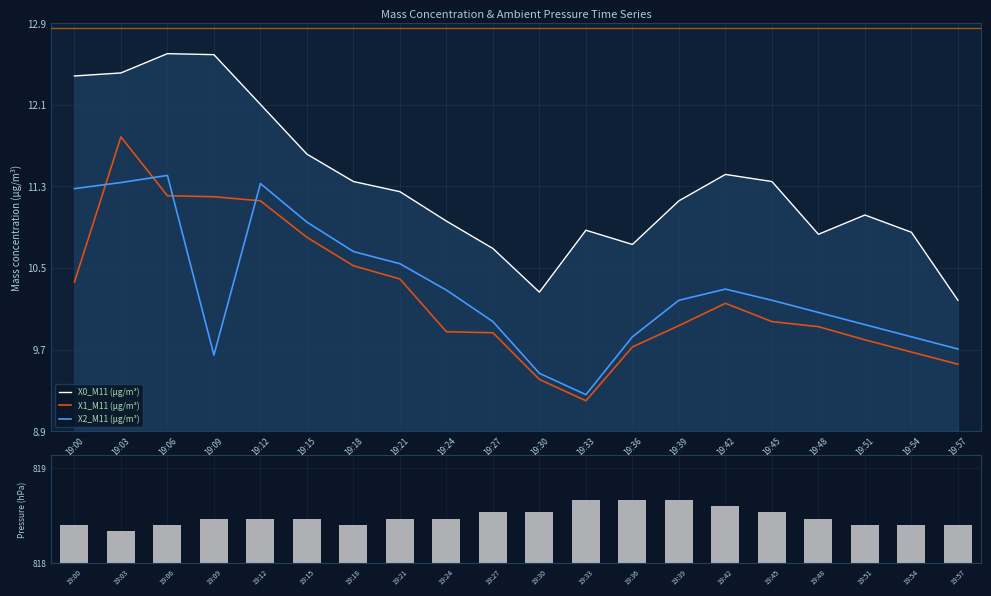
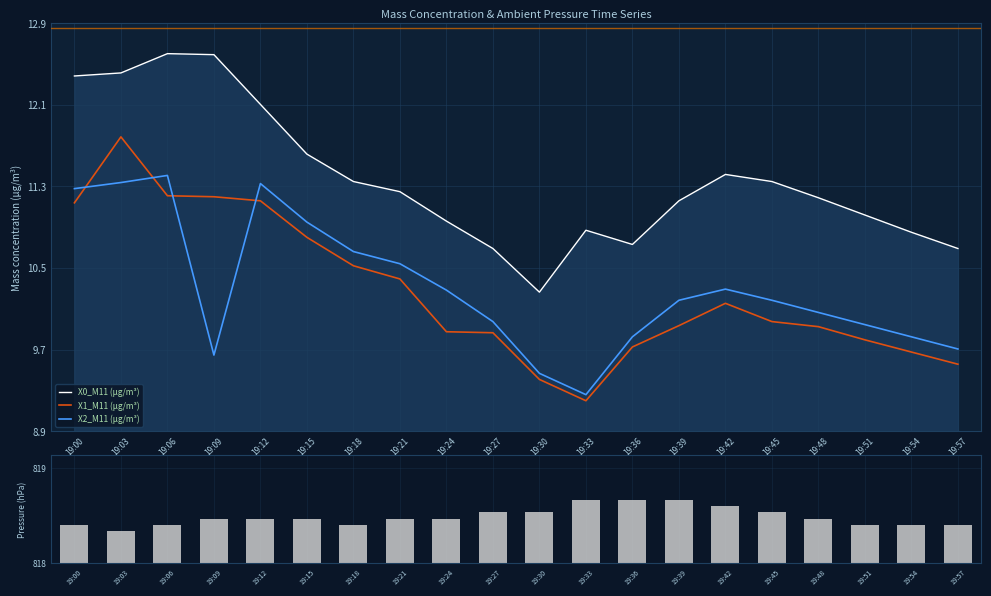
  {
    "Mass Concentration & Ambient Pressure Time Series": {
      "X0_M11 (μg/m³)": {
        "19:00": 12.42,
        "19:03": 12.45,
        "19:06": 12.64,
        "19:09": 12.63,
        "19:12": 12.14,
        "19:15": 11.65,
        "19:18": 11.38,
        "19:21": 11.28,
        "19:24": 10.99,
        "19:27": 10.72,
        "19:30": 10.29,
        "19:33": 10.90,
        "19:36": 10.76,
        "19:39": 11.19,
        "19:42": 11.45,
        "19:45": 11.38,
-       "19:48": 10.86,
+       "19:48": 11.22,
        "19:51": 11.05,
        "19:54": 10.88,
-       "19:57": 10.21
+       "19:57": 10.72
      },
      "X1_M11 (μg/m³)": {
-       "19:00": 10.39,
+       "19:00": 11.17,
        "19:03": 11.82,
        "19:06": 11.24,
        "19:09": 11.23,
        "19:12": 11.19,
        "19:15": 10.83,
        "19:18": 10.55,
        "19:21": 10.42,
        "19:24": 9.90,
        "19:27": 9.89,
        "19:30": 9.43,
        "19:33": 9.22,
        "19:36": 9.75,
        "19:39": 9.96,
        "19:42": 10.18,
        "19:45": 10.00,
        "19:48": 9.95,
        "19:51": 9.82,
        "19:54": 9.70,
        "19:57": 9.58
      },
      "X2_M11 (μg/m³)": {
        "19:00": 11.31,
        "19:03": 11.37,
        "19:06": 11.44,
        "19:09": 9.67,
        "19:12": 11.36,
        "19:15": 10.98,
        "19:18": 10.69,
        "19:21": 10.57,
        "19:24": 10.31,
        "19:27": 10.00,
        "19:30": 9.49,
        "19:33": 9.28,
        "19:36": 9.85,
        "19:39": 10.21,
        "19:42": 10.32,
        "19:45": 10.21,
        "19:48": 10.09,
        "19:51": 9.97,
        "19:54": 9.85,
        "19:57": 9.73
      }
    }
  }
